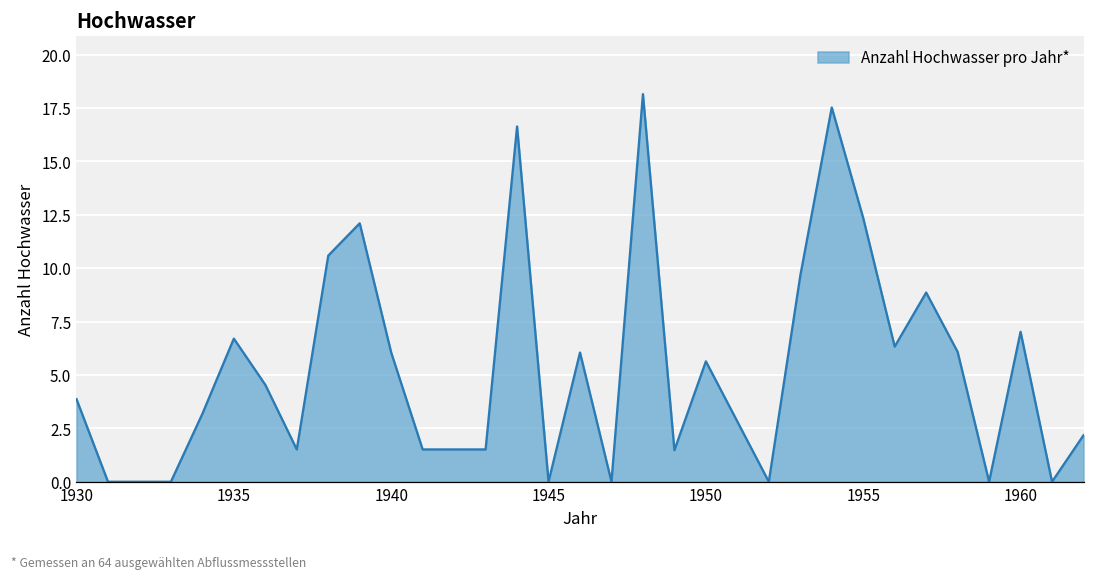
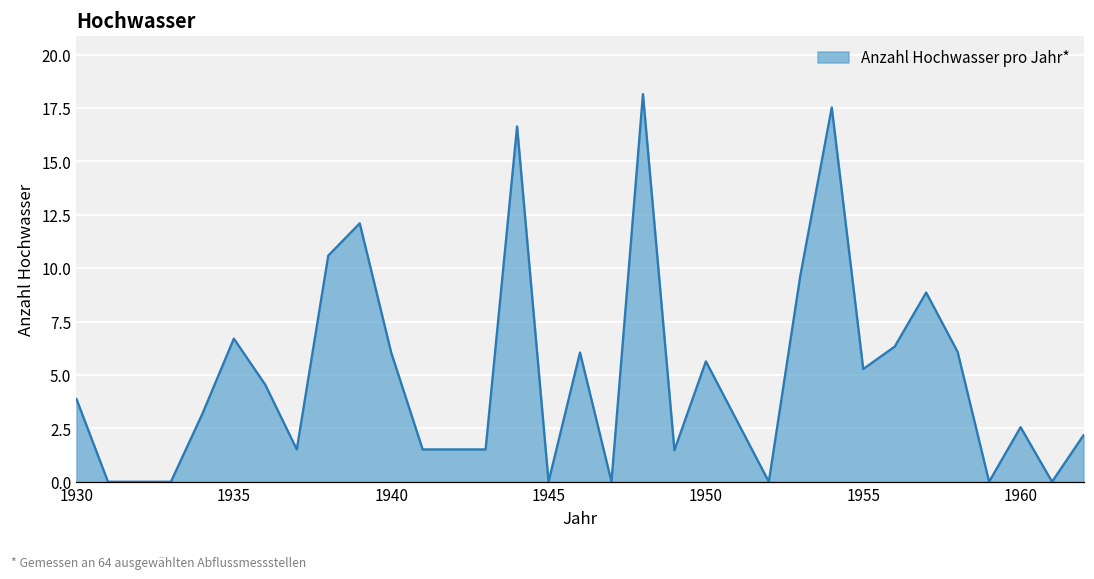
  {
    "1930": 3.9,
    "1935": 6.7,
    "1940": 6.0,
    "1945": 0.0,
    "1950": 5.6,
-   "1955": 12.3,
-   "1960": 7.0
+   "1955": 5.3,
+   "1960": 2.6
  }
